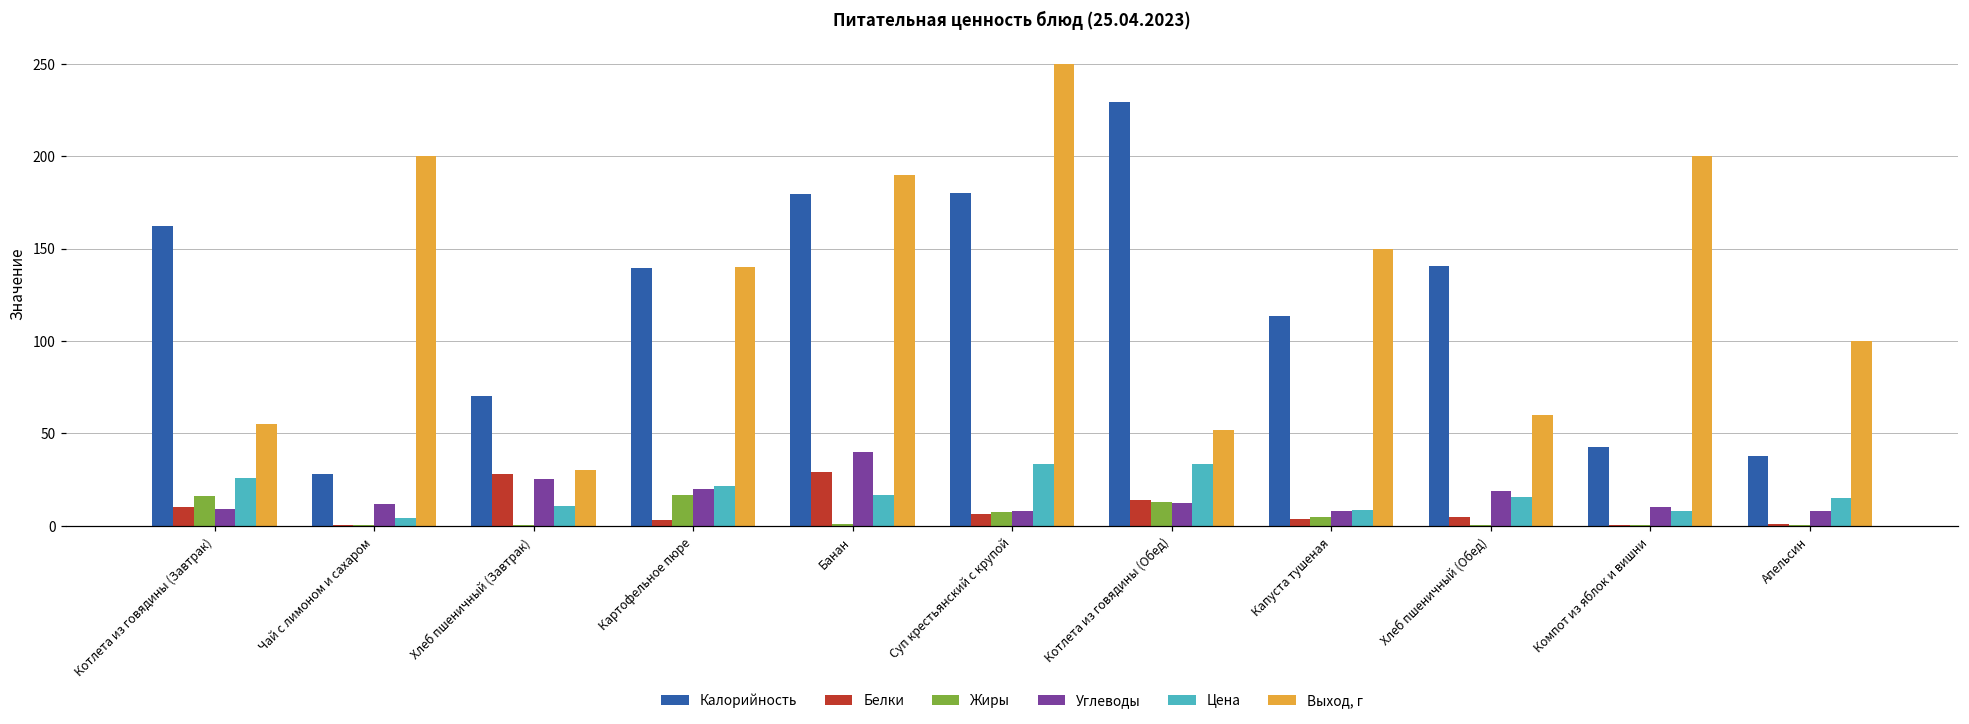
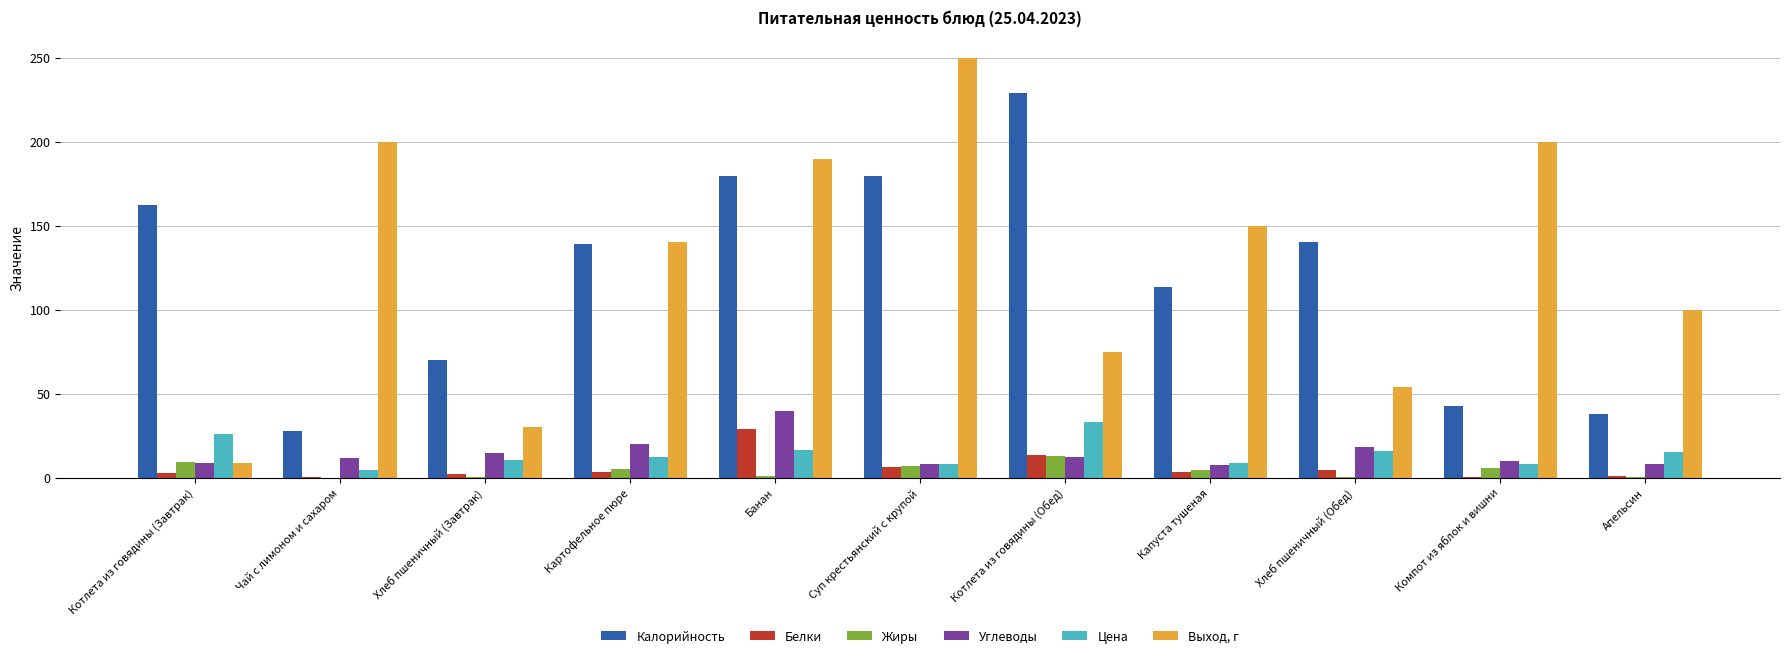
  {
    "Калорийность": {
      "Котлета из говядины (Завтрак)": 162,
      "Чай с лимоном и сахаром": 28,
      "Хлеб пшеничный (Завтрак)": 70,
      "Картофельное пюре": 139,
      "Банан": 180,
      "Суп крестьянский с крупой": 180,
      "Котлета из говядины (Обед)": 229,
      "Капуста тушеная": 114,
      "Хлеб пшеничный (Обед)": 141,
      "Компот из яблок и вишни": 43,
      "Апельсин": 38
    },
    "Белки": {
-     "Котлета из говядины (Завтрак)": 10,
-     "Хлеб пшеничный (Завтрак)": 28,
+     "Котлета из говядины (Завтрак)": 3,
+     "Хлеб пшеничный (Завтрак)": 2,
      "Картофельное пюре": 3,
      "Банан": 29,
      "Суп крестьянский с крупой": 6,
      "Котлета из говядины (Обед)": 14,
      "Капуста тушеная": 4,
      "Хлеб пшеничный (Обед)": 5
    },
    "Жиры": {
-     "Котлета из говядины (Завтрак)": 16,
-     "Картофельное пюре": 17,
+     "Котлета из говядины (Завтрак)": 10,
+     "Картофельное пюре": 5,
      "Суп крестьянский с крупой": 7,
      "Котлета из говядины (Обед)": 13,
      "Капуста тушеная": 5,
-     "Компот из яблок и вишни": 0
+     "Компот из яблок и вишни": 6
    },
    "Углеводы": {
      "Котлета из говядины (Завтрак)": 9,
      "Чай с лимоном и сахаром": 12,
-     "Хлеб пшеничный (Завтрак)": 25,
+     "Хлеб пшеничный (Завтрак)": 15,
      "Картофельное пюре": 20,
      "Банан": 40,
      "Суп крестьянский с крупой": 8,
      "Котлета из говядины (Обед)": 12,
      "Капуста тушеная": 8,
      "Хлеб пшеничный (Обед)": 19,
      "Компот из яблок и вишни": 10,
      "Апельсин": 8
    },
    "Цена": {
      "Котлета из говядины (Завтрак)": 26,
      "Чай с лимоном и сахаром": 4,
      "Хлеб пшеничный (Завтрак)": 11,
-     "Картофельное пюре": 22,
+     "Картофельное пюре": 12,
      "Банан": 16,
-     "Суп крестьянский с крупой": 34,
+     "Суп крестьянский с крупой": 8,
      "Котлета из говядины (Обед)": 33,
      "Капуста тушеная": 9,
      "Хлеб пшеничный (Обед)": 16,
      "Компот из яблок и вишни": 8,
      "Апельсин": 15
    },
    "Выход, г": {
-     "Котлета из говядины (Завтрак)": 55,
+     "Котлета из говядины (Завтрак)": 9,
      "Чай с лимоном и сахаром": 200,
      "Хлеб пшеничный (Завтрак)": 30,
      "Картофельное пюре": 140,
      "Банан": 190,
      "Суп крестьянский с крупой": 250,
-     "Котлета из говядины (Обед)": 52,
+     "Котлета из говядины (Обед)": 75,
      "Капуста тушеная": 150,
-     "Хлеб пшеничный (Обед)": 60,
+     "Хлеб пшеничный (Обед)": 54,
      "Компот из яблок и вишни": 200,
      "Апельсин": 100
    }
  }
